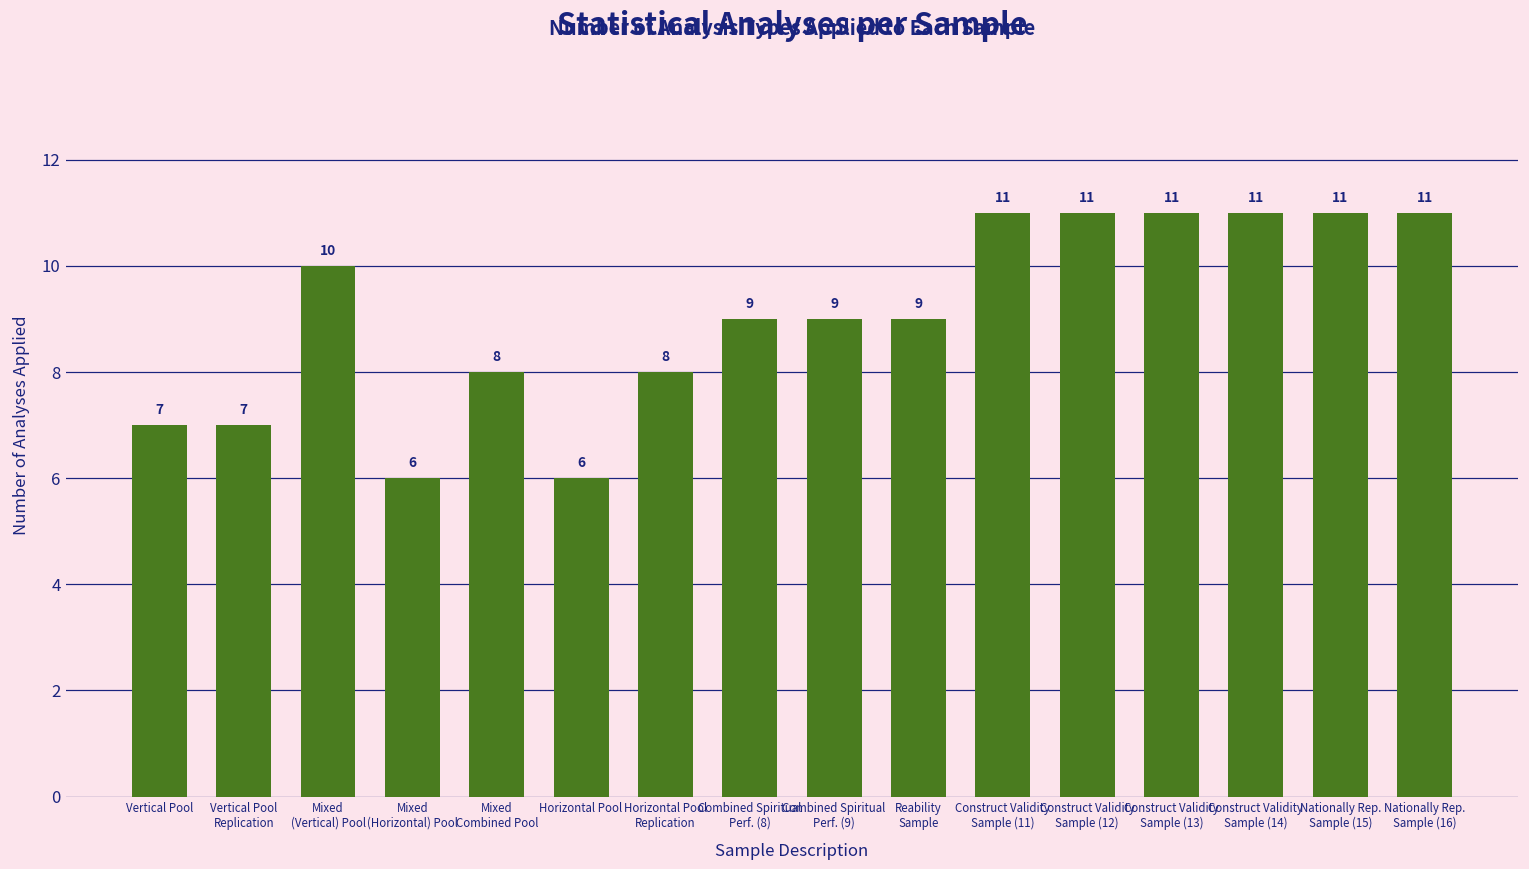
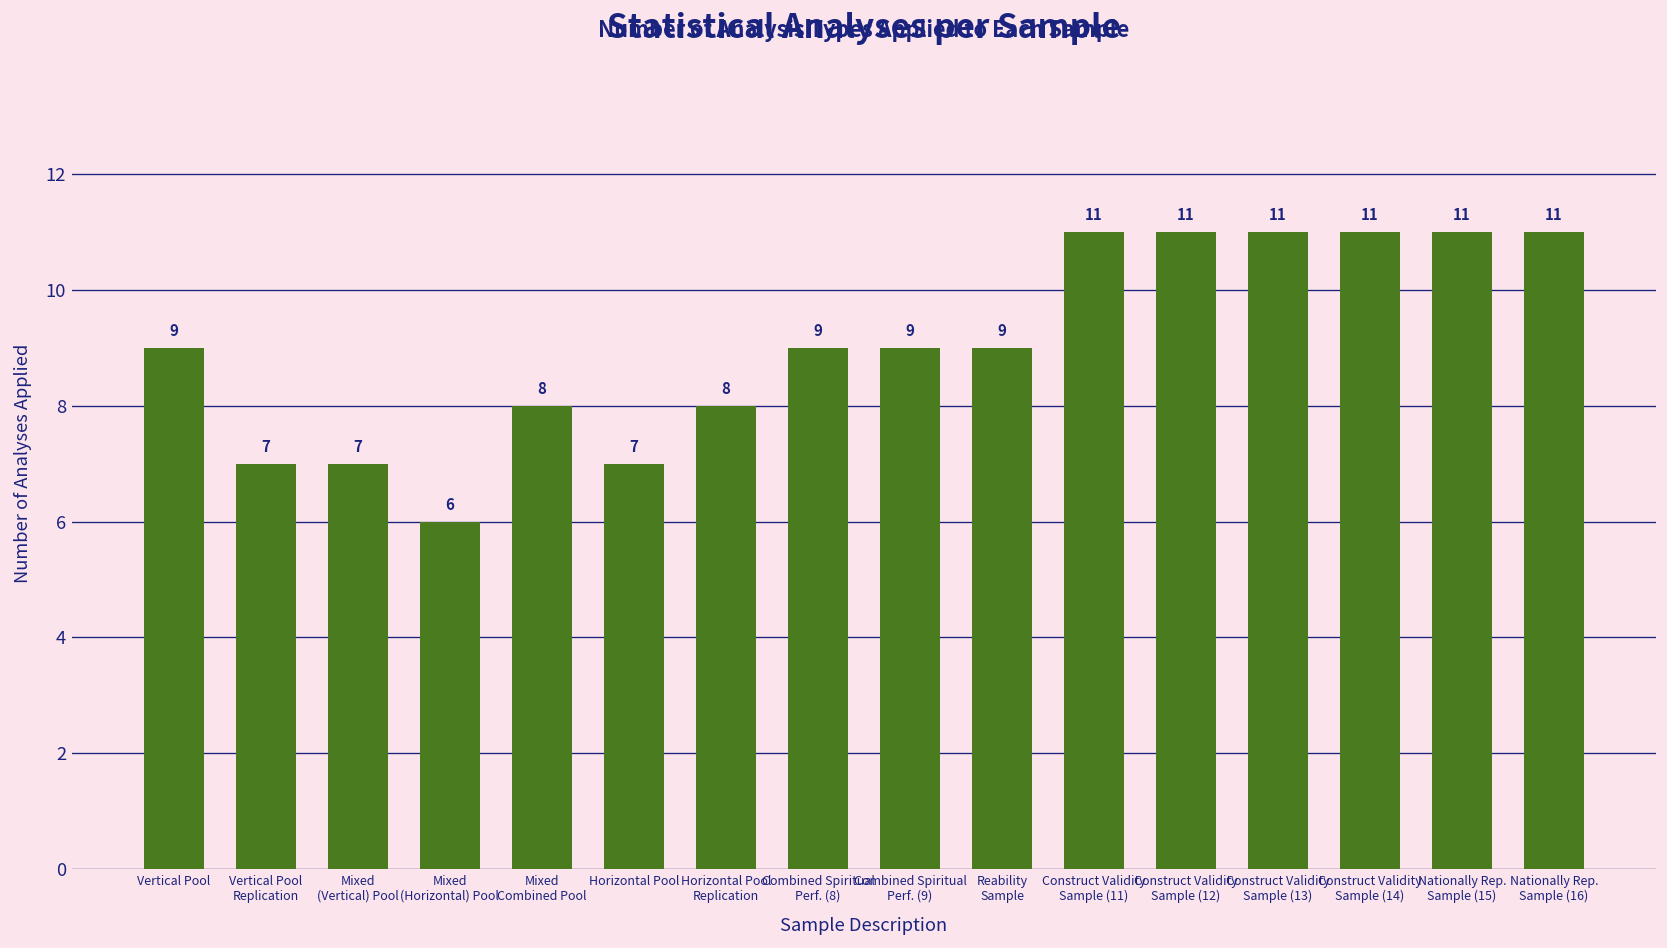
  {
-   "Vertical Pool": 7,
+   "Vertical Pool": 9,
    "Vertical Pool Replication": 7,
-   "Mixed (Vertical) Pool": 10,
+   "Mixed (Vertical) Pool": 7,
    "Mixed (Horizontal) Pool": 6,
    "Mixed Combined Pool": 8,
-   "Horizontal Pool": 6,
+   "Horizontal Pool": 7,
    "Horizontal Pool Replication": 8,
    "Reability Sample": 9,
    "Construct Validity Sample (11)": 11,
    "Construct Validity Sample (12)": 11,
    "Construct Validity Sample (13)": 11,
    "Construct Validity Sample (14)": 11,
    "Nationally Rep. Sample (15)": 11,
    "Nationally Rep. Sample (16)": 11
  }
